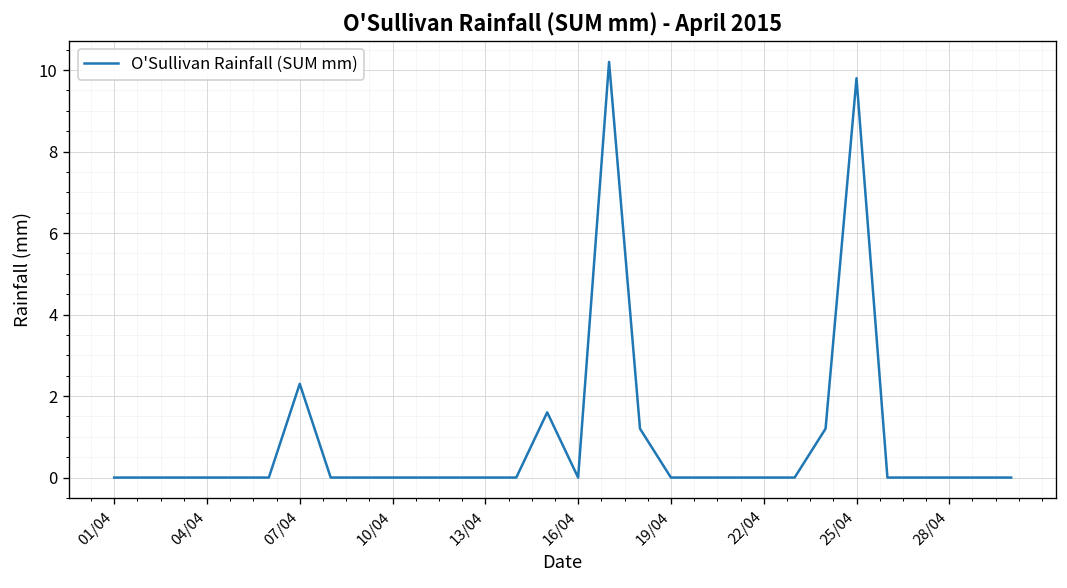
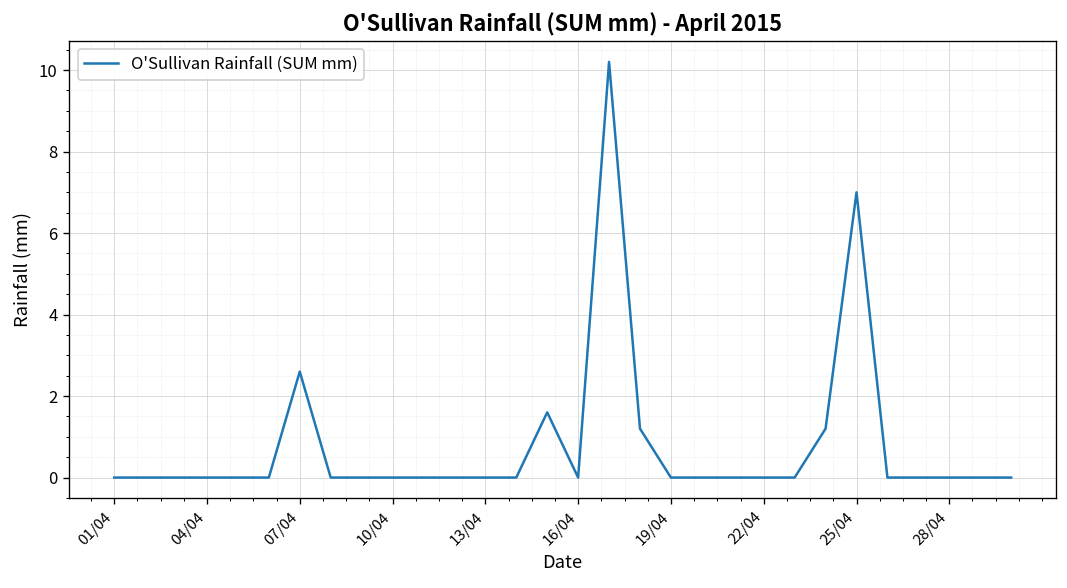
  {
    "01/04": 0.0,
    "04/04": 0.0,
-   "07/04": 2.3,
+   "07/04": 2.6,
    "10/04": 0.0,
    "13/04": 0.0,
    "16/04": 0.0,
    "19/04": 0.0,
    "22/04": 0.0,
-   "25/04": 9.8,
+   "25/04": 7.0,
    "28/04": 0.0
  }
